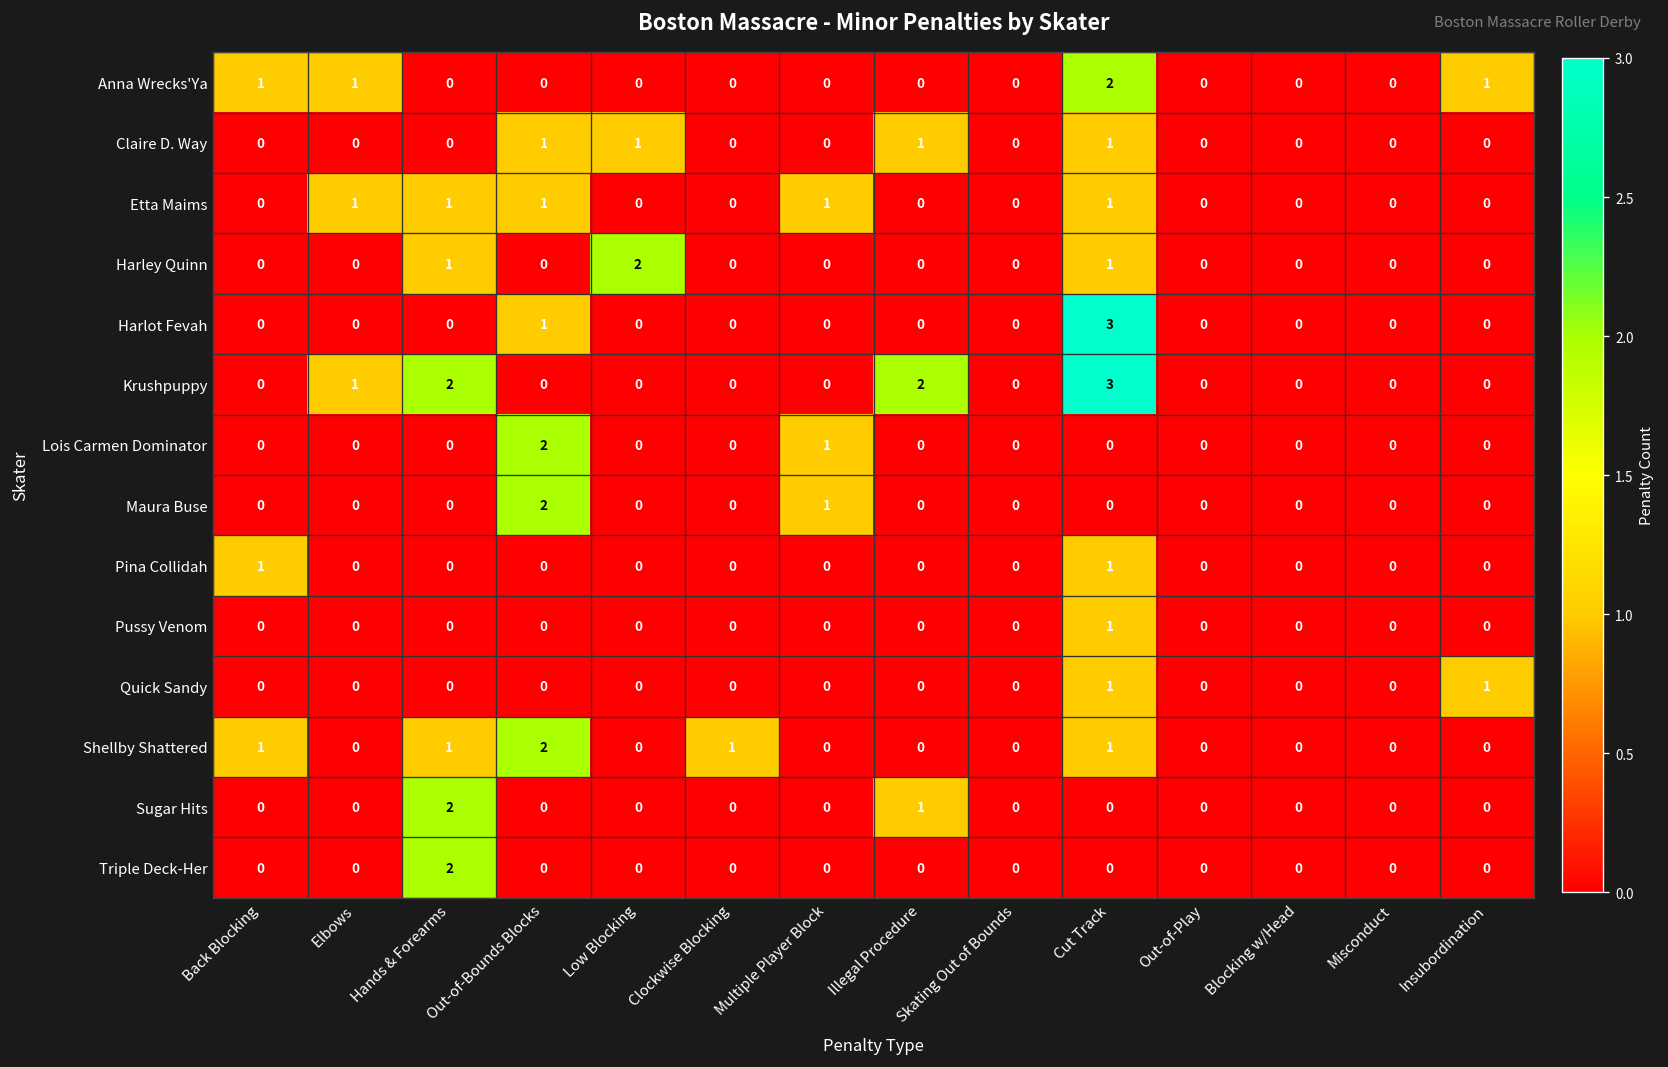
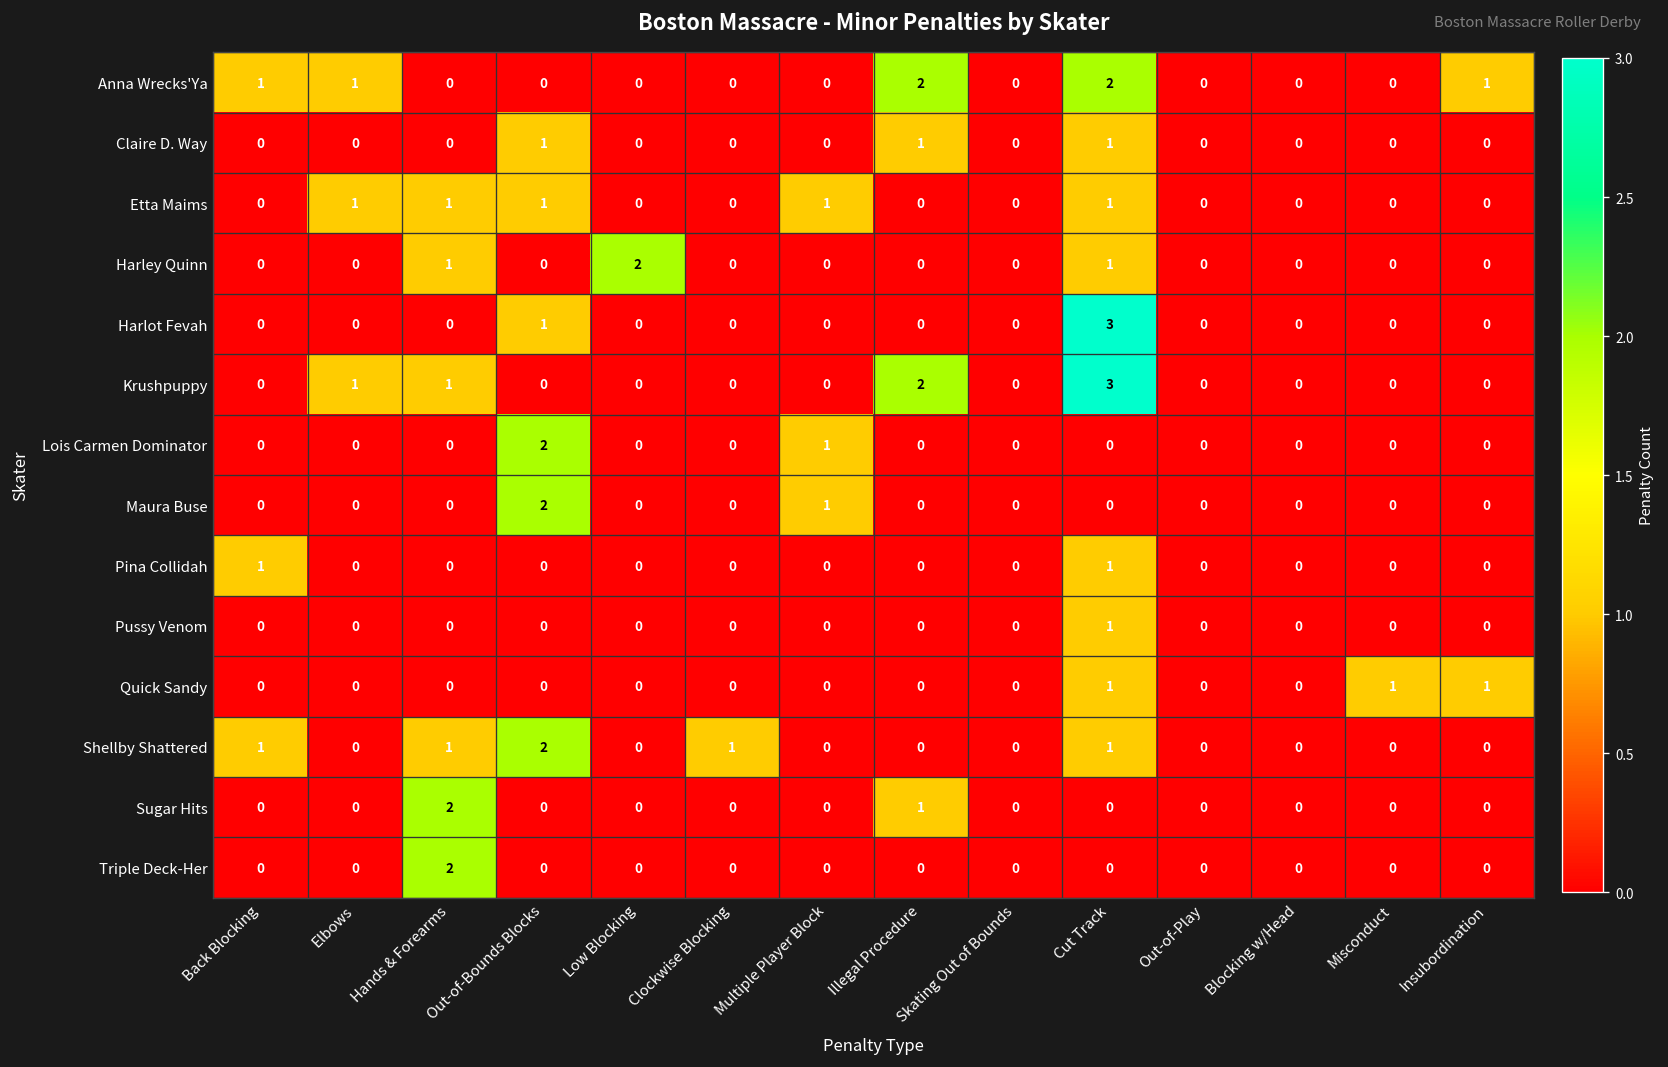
  {
    "Anna Wrecks'Ya": {
      "Back Blocking": 1,
      "Elbows": 1,
      "Hands & Forearms": 0,
      "Out-of-Bounds Blocks": 0,
      "Low Blocking": 0,
      "Clockwise Blocking": 0,
      "Multiple Player Block": 0,
-     "Illegal Procedure": 0,
+     "Illegal Procedure": 2,
      "Skating Out of Bounds": 0,
      "Cut Track": 2,
      "Out-of-Play": 0,
      "Blocking w/Head": 0,
      "Misconduct": 0,
      "Insubordination": 1
    },
    "Claire D. Way": {
      "Back Blocking": 0,
      "Elbows": 0,
      "Hands & Forearms": 0,
      "Out-of-Bounds Blocks": 1,
-     "Low Blocking": 1,
+     "Low Blocking": 0,
      "Clockwise Blocking": 0,
      "Multiple Player Block": 0,
      "Illegal Procedure": 1,
      "Skating Out of Bounds": 0,
      "Cut Track": 1,
      "Out-of-Play": 0,
      "Blocking w/Head": 0,
      "Misconduct": 0,
      "Insubordination": 0
    },
    "Etta Maims": {
      "Back Blocking": 0,
      "Elbows": 1,
      "Hands & Forearms": 1,
      "Out-of-Bounds Blocks": 1,
      "Low Blocking": 0,
      "Clockwise Blocking": 0,
      "Multiple Player Block": 1,
      "Illegal Procedure": 0,
      "Skating Out of Bounds": 0,
      "Cut Track": 1,
      "Out-of-Play": 0,
      "Blocking w/Head": 0,
      "Misconduct": 0,
      "Insubordination": 0
    },
    "Harley Quinn": {
      "Back Blocking": 0,
      "Elbows": 0,
      "Hands & Forearms": 1,
      "Out-of-Bounds Blocks": 0,
      "Low Blocking": 2,
      "Clockwise Blocking": 0,
      "Multiple Player Block": 0,
      "Illegal Procedure": 0,
      "Skating Out of Bounds": 0,
      "Cut Track": 1,
      "Out-of-Play": 0,
      "Blocking w/Head": 0,
      "Misconduct": 0,
      "Insubordination": 0
    },
    "Harlot Fevah": {
      "Back Blocking": 0,
      "Elbows": 0,
      "Hands & Forearms": 0,
      "Out-of-Bounds Blocks": 1,
      "Low Blocking": 0,
      "Clockwise Blocking": 0,
      "Multiple Player Block": 0,
      "Illegal Procedure": 0,
      "Skating Out of Bounds": 0,
      "Cut Track": 3,
      "Out-of-Play": 0,
      "Blocking w/Head": 0,
      "Misconduct": 0,
      "Insubordination": 0
    },
    "Krushpuppy": {
      "Back Blocking": 0,
      "Elbows": 1,
-     "Hands & Forearms": 2,
+     "Hands & Forearms": 1,
      "Out-of-Bounds Blocks": 0,
      "Low Blocking": 0,
      "Clockwise Blocking": 0,
      "Multiple Player Block": 0,
      "Illegal Procedure": 2,
      "Skating Out of Bounds": 0,
      "Cut Track": 3,
      "Out-of-Play": 0,
      "Blocking w/Head": 0,
      "Misconduct": 0,
      "Insubordination": 0
    },
    "Lois Carmen Dominator": {
      "Back Blocking": 0,
      "Elbows": 0,
      "Hands & Forearms": 0,
      "Out-of-Bounds Blocks": 2,
      "Low Blocking": 0,
      "Clockwise Blocking": 0,
      "Multiple Player Block": 1,
      "Illegal Procedure": 0,
      "Skating Out of Bounds": 0,
      "Cut Track": 0,
      "Out-of-Play": 0,
      "Blocking w/Head": 0,
      "Misconduct": 0,
      "Insubordination": 0
    },
    "Maura Buse": {
      "Back Blocking": 0,
      "Elbows": 0,
      "Hands & Forearms": 0,
      "Out-of-Bounds Blocks": 2,
      "Low Blocking": 0,
      "Clockwise Blocking": 0,
      "Multiple Player Block": 1,
      "Illegal Procedure": 0,
      "Skating Out of Bounds": 0,
      "Cut Track": 0,
      "Out-of-Play": 0,
      "Blocking w/Head": 0,
      "Misconduct": 0,
      "Insubordination": 0
    },
    "Pina Collidah": {
      "Back Blocking": 1,
      "Elbows": 0,
      "Hands & Forearms": 0,
      "Out-of-Bounds Blocks": 0,
      "Low Blocking": 0,
      "Clockwise Blocking": 0,
      "Multiple Player Block": 0,
      "Illegal Procedure": 0,
      "Skating Out of Bounds": 0,
      "Cut Track": 1,
      "Out-of-Play": 0,
      "Blocking w/Head": 0,
      "Misconduct": 0,
      "Insubordination": 0
    },
    "Pussy Venom": {
      "Back Blocking": 0,
      "Elbows": 0,
      "Hands & Forearms": 0,
      "Out-of-Bounds Blocks": 0,
      "Low Blocking": 0,
      "Clockwise Blocking": 0,
      "Multiple Player Block": 0,
      "Illegal Procedure": 0,
      "Skating Out of Bounds": 0,
      "Cut Track": 1,
      "Out-of-Play": 0,
      "Blocking w/Head": 0,
      "Misconduct": 0,
      "Insubordination": 0
    },
    "Quick Sandy": {
      "Back Blocking": 0,
      "Elbows": 0,
      "Hands & Forearms": 0,
      "Out-of-Bounds Blocks": 0,
      "Low Blocking": 0,
      "Clockwise Blocking": 0,
      "Multiple Player Block": 0,
      "Illegal Procedure": 0,
      "Skating Out of Bounds": 0,
      "Cut Track": 1,
      "Out-of-Play": 0,
      "Blocking w/Head": 0,
-     "Misconduct": 0,
+     "Misconduct": 1,
      "Insubordination": 1
    },
    "Shellby Shattered": {
      "Back Blocking": 1,
      "Elbows": 0,
      "Hands & Forearms": 1,
      "Out-of-Bounds Blocks": 2,
      "Low Blocking": 0,
      "Clockwise Blocking": 1,
      "Multiple Player Block": 0,
      "Illegal Procedure": 0,
      "Skating Out of Bounds": 0,
      "Cut Track": 1,
      "Out-of-Play": 0,
      "Blocking w/Head": 0,
      "Misconduct": 0,
      "Insubordination": 0
    },
    "Sugar Hits": {
      "Back Blocking": 0,
      "Elbows": 0,
      "Hands & Forearms": 2,
      "Out-of-Bounds Blocks": 0,
      "Low Blocking": 0,
      "Clockwise Blocking": 0,
      "Multiple Player Block": 0,
      "Illegal Procedure": 1,
      "Skating Out of Bounds": 0,
      "Cut Track": 0,
      "Out-of-Play": 0,
      "Blocking w/Head": 0,
      "Misconduct": 0,
      "Insubordination": 0
    },
    "Triple Deck-Her": {
      "Back Blocking": 0,
      "Elbows": 0,
      "Hands & Forearms": 2,
      "Out-of-Bounds Blocks": 0,
      "Low Blocking": 0,
      "Clockwise Blocking": 0,
      "Multiple Player Block": 0,
      "Illegal Procedure": 0,
      "Skating Out of Bounds": 0,
      "Cut Track": 0,
      "Out-of-Play": 0,
      "Blocking w/Head": 0,
      "Misconduct": 0,
      "Insubordination": 0
    }
  }
